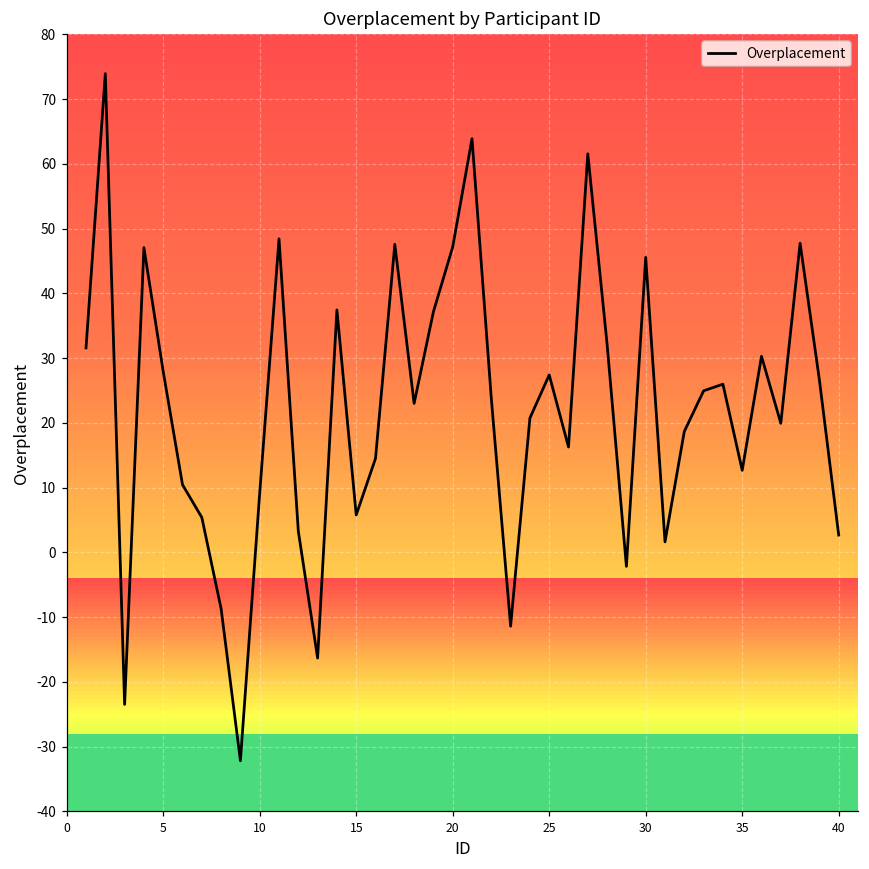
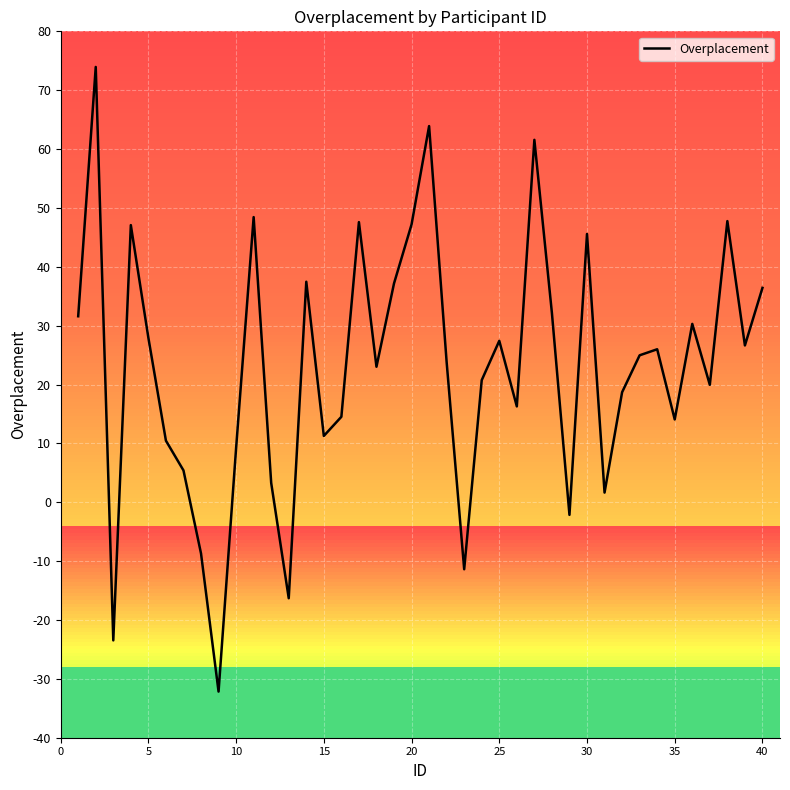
  {
    "5": 28,
    "10": 9,
-   "15": 6,
+   "15": 11,
    "20": 47,
    "25": 27,
    "30": 46,
-   "35": 13,
-   "40": 3
+   "35": 14,
+   "40": 36
  }
